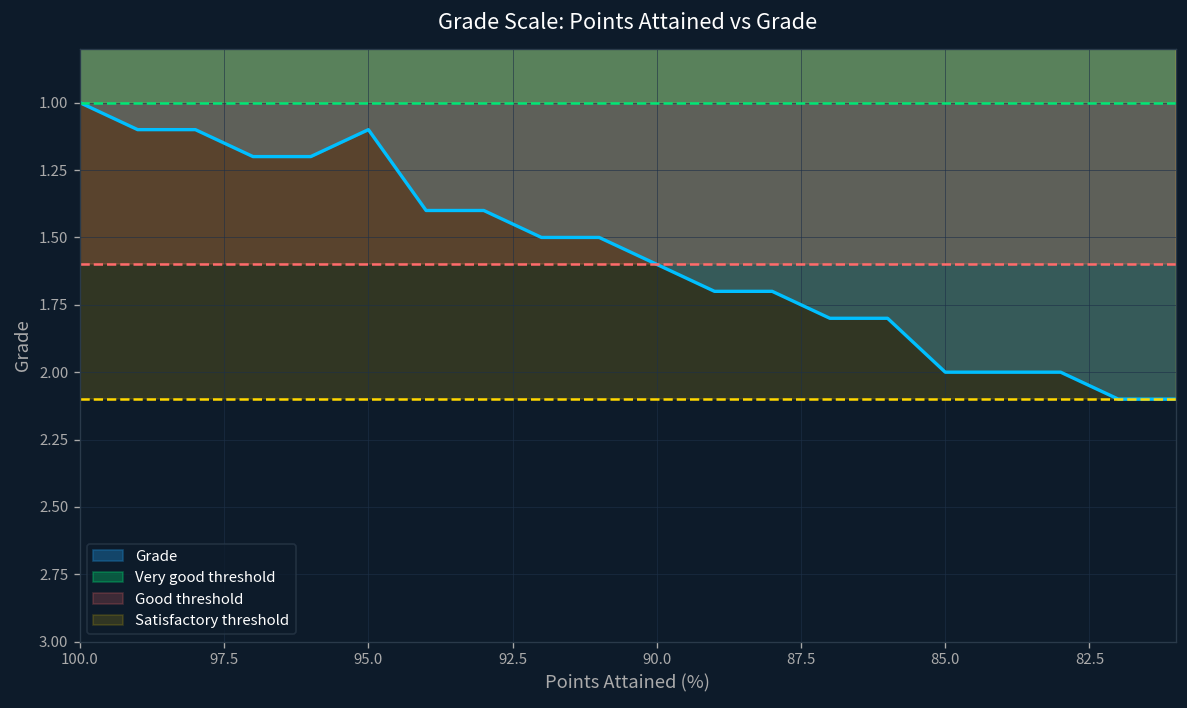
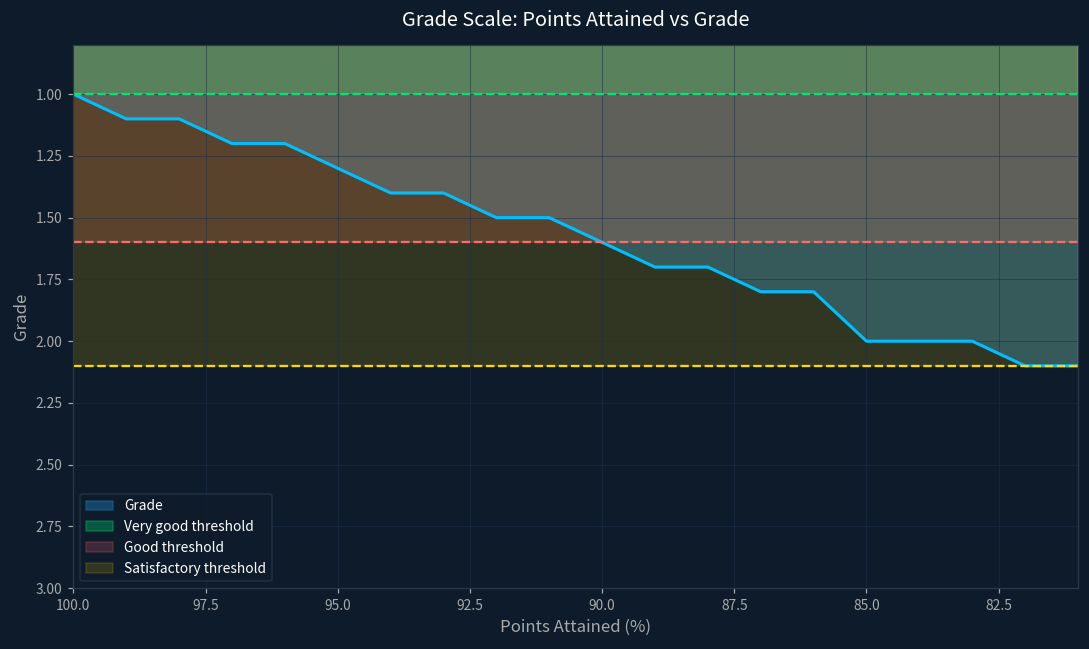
  {
    "Grade": {
-     "95.0": 1.1,
+     "95.0": 1.3,
      "85.0": 2.0
    },
    "Very good threshold": {
      "95.0": 1.0,
      "90.0": 1.0,
      "85.0": 1.0
    }
  }
